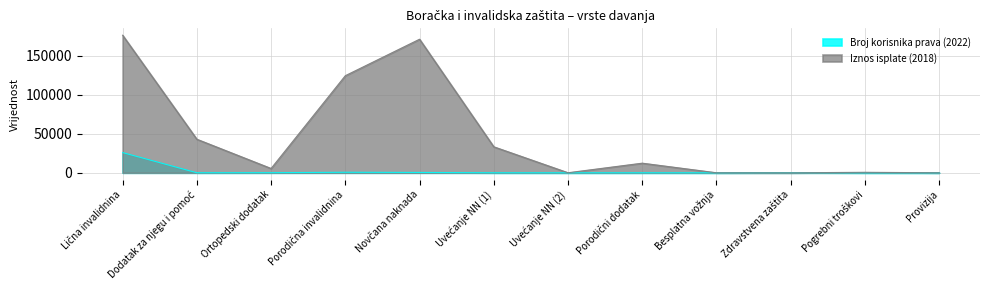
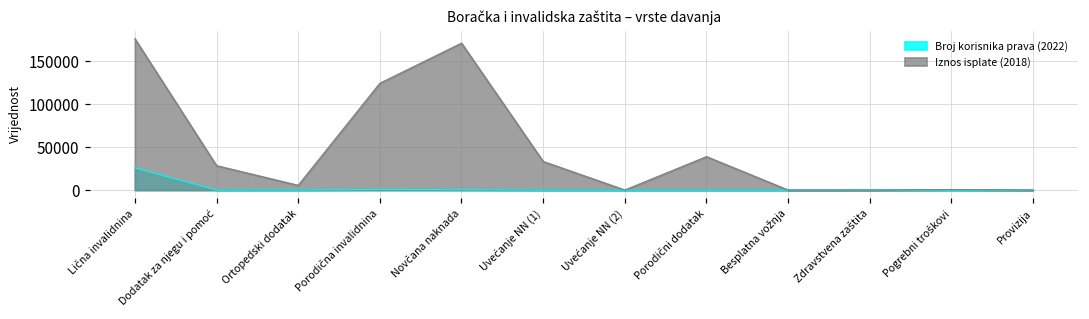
  {
    "Broj korisnika prava (2022)": {
      "Lična invalidnina": 30000,
      "Dodatak za njegu i pomoć": 0,
      "Ortopedski dodatak": 0,
      "Porodična invalidnina": 0,
      "Novčana naknada": 0,
      "Uvećanje NN (1)": 0,
      "Porodični dodatak": 0
    },
    "Iznos isplate (2018)": {
      "Lična invalidnina": 180000,
-     "Dodatak za njegu i pomoć": 40000,
+     "Dodatak za njegu i pomoć": 30000,
      "Ortopedski dodatak": 10000,
      "Porodična invalidnina": 120000,
      "Novčana naknada": 170000,
      "Uvećanje NN (1)": 30000,
-     "Porodični dodatak": 10000
+     "Porodični dodatak": 40000
    }
  }
